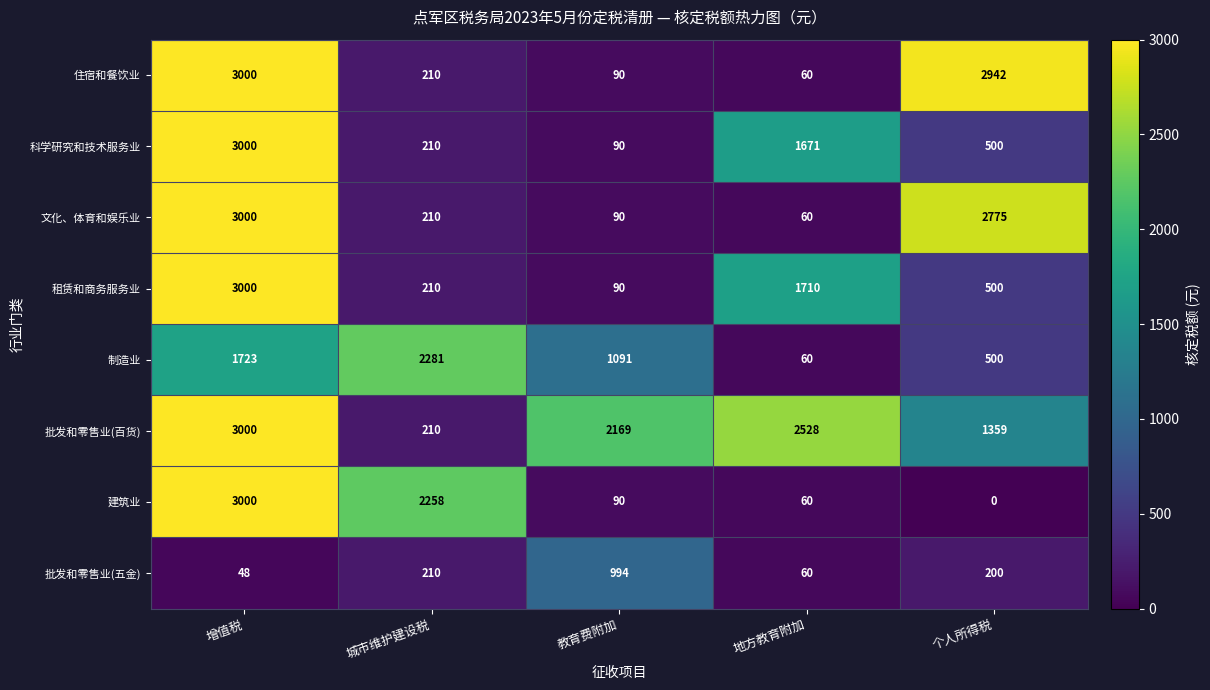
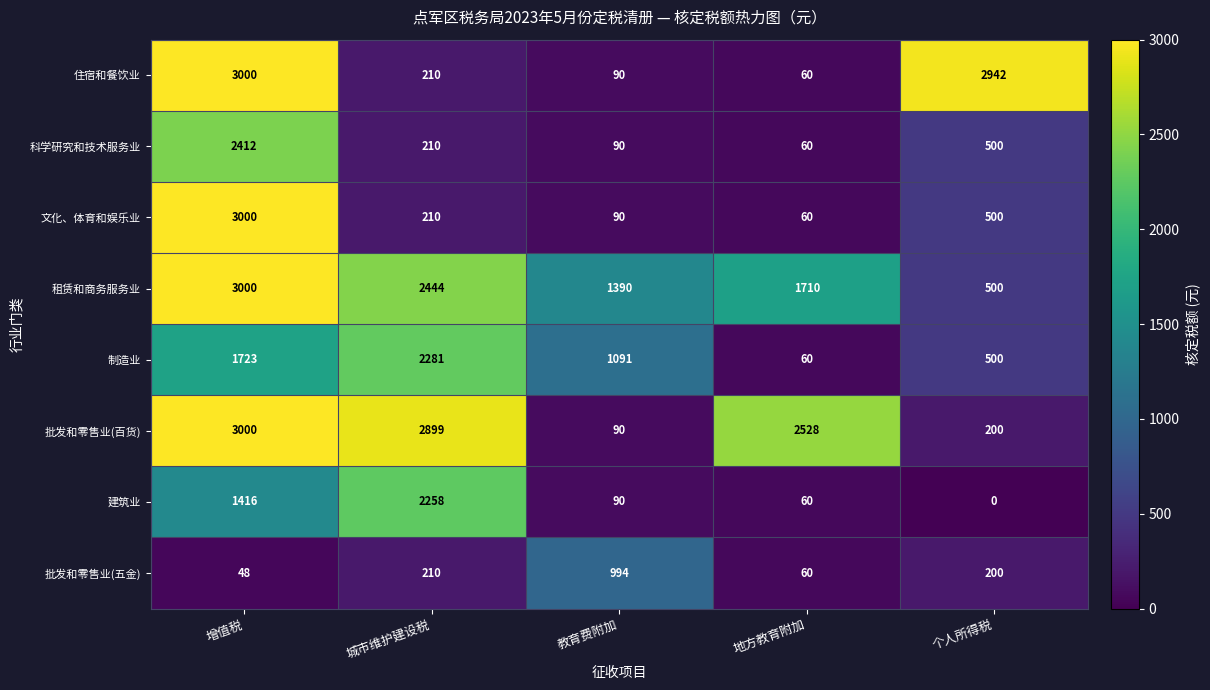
  {
    "住宿和餐饮业": {
      "增值税": 3000,
      "城市维护建设税": 210,
      "教育费附加": 90,
      "地方教育附加": 60,
      "个人所得税": 2942
    },
    "科学研究和技术服务业": {
-     "增值税": 3000,
+     "增值税": 2412,
      "城市维护建设税": 210,
      "教育费附加": 90,
-     "地方教育附加": 1671,
+     "地方教育附加": 60,
      "个人所得税": 500
    },
    "文化、体育和娱乐业": {
      "增值税": 3000,
      "城市维护建设税": 210,
      "教育费附加": 90,
      "地方教育附加": 60,
-     "个人所得税": 2775
+     "个人所得税": 500
    },
    "租赁和商务服务业": {
      "增值税": 3000,
-     "城市维护建设税": 210,
-     "教育费附加": 90,
+     "城市维护建设税": 2444,
+     "教育费附加": 1390,
      "地方教育附加": 1710,
      "个人所得税": 500
    },
    "制造业": {
      "增值税": 1723,
      "城市维护建设税": 2281,
      "教育费附加": 1091,
      "地方教育附加": 60,
      "个人所得税": 500
    },
    "批发和零售业(百货)": {
      "增值税": 3000,
-     "城市维护建设税": 210,
-     "教育费附加": 2169,
+     "城市维护建设税": 2899,
+     "教育费附加": 90,
      "地方教育附加": 2528,
-     "个人所得税": 1359
+     "个人所得税": 200
    },
    "建筑业": {
-     "增值税": 3000,
+     "增值税": 1416,
      "城市维护建设税": 2258,
      "教育费附加": 90,
      "地方教育附加": 60,
      "个人所得税": 0
    },
    "批发和零售业(五金)": {
      "增值税": 48,
      "城市维护建设税": 210,
      "教育费附加": 994,
      "地方教育附加": 60,
      "个人所得税": 200
    }
  }
